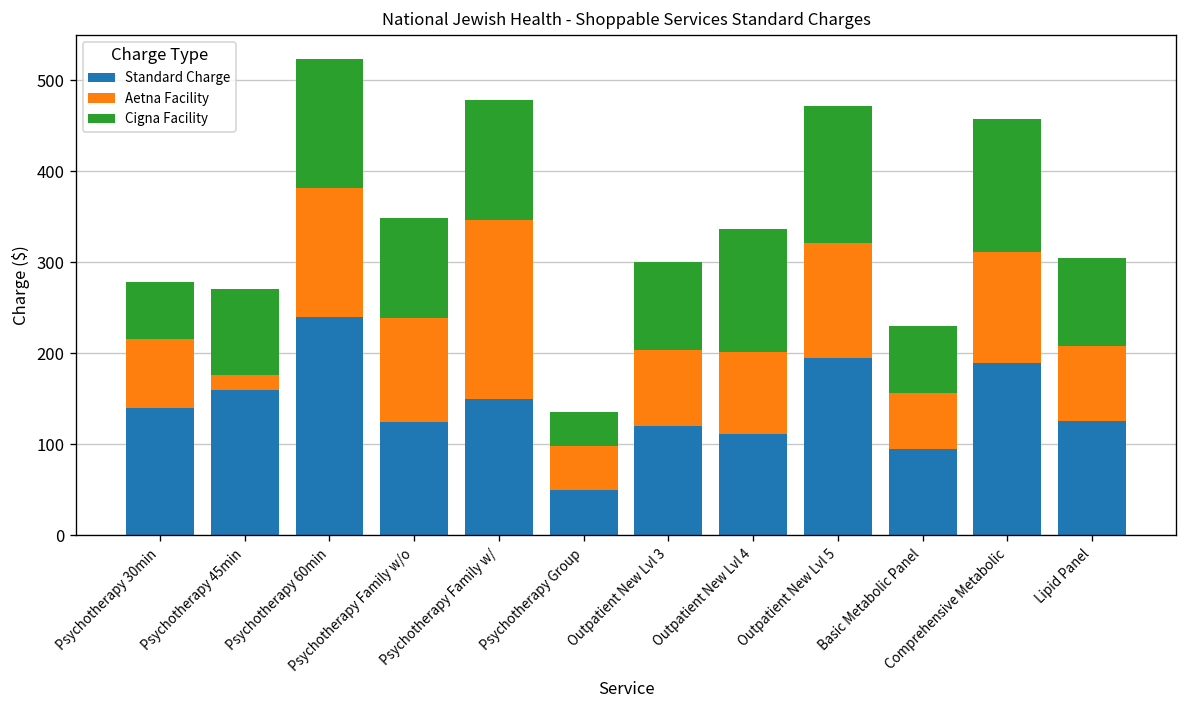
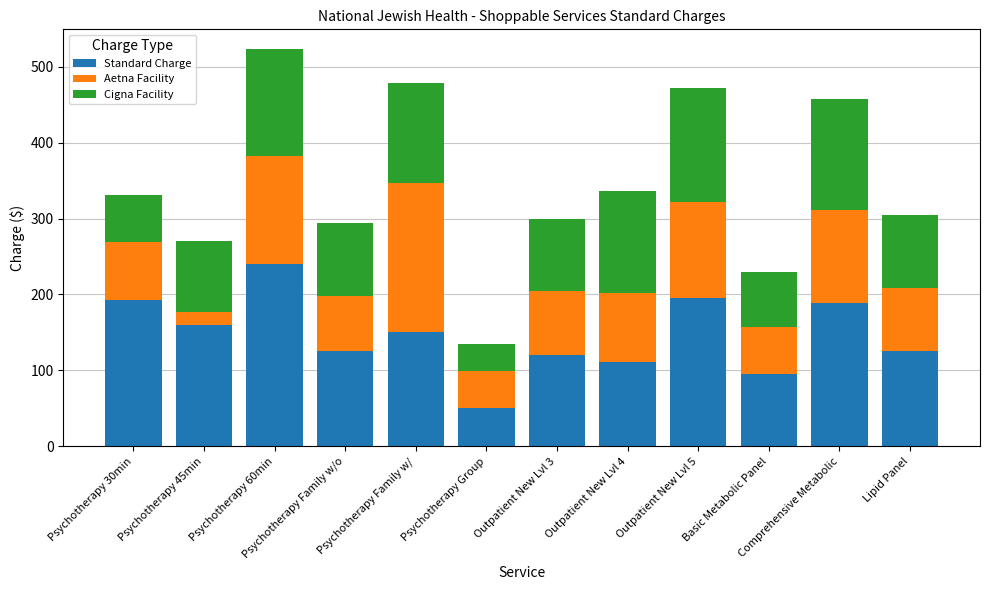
  {
    "Standard Charge": {
-     "Psychotherapy 30min": 140,
+     "Psychotherapy 30min": 190,
      "Psychotherapy 45min": 160,
      "Psychotherapy 60min": 240,
      "Psychotherapy Family w/o": 130,
      "Psychotherapy Family w/": 150,
      "Psychotherapy Group": 50,
      "Outpatient New Lvl 3": 120,
      "Outpatient New Lvl 4": 110,
      "Outpatient New Lvl 5": 200,
      "Basic Metabolic Panel": 100,
      "Comprehensive Metabolic": 190,
      "Lipid Panel": 130
    },
    "Aetna Facility": {
      "Psychotherapy 30min": 80,
      "Psychotherapy 45min": 20,
      "Psychotherapy 60min": 140,
-     "Psychotherapy Family w/o": 110,
+     "Psychotherapy Family w/o": 70,
      "Psychotherapy Family w/": 200,
      "Psychotherapy Group": 50,
      "Outpatient New Lvl 3": 80,
      "Outpatient New Lvl 4": 90,
      "Outpatient New Lvl 5": 130,
      "Basic Metabolic Panel": 60,
      "Comprehensive Metabolic": 120,
      "Lipid Panel": 80
    },
    "Cigna Facility": {
      "Psychotherapy 30min": 60,
      "Psychotherapy 45min": 90,
      "Psychotherapy 60min": 140,
-     "Psychotherapy Family w/o": 110,
+     "Psychotherapy Family w/o": 100,
      "Psychotherapy Family w/": 130,
      "Psychotherapy Group": 40,
      "Outpatient New Lvl 3": 100,
      "Outpatient New Lvl 4": 140,
      "Outpatient New Lvl 5": 150,
      "Basic Metabolic Panel": 70,
      "Comprehensive Metabolic": 150,
      "Lipid Panel": 100
    }
  }
